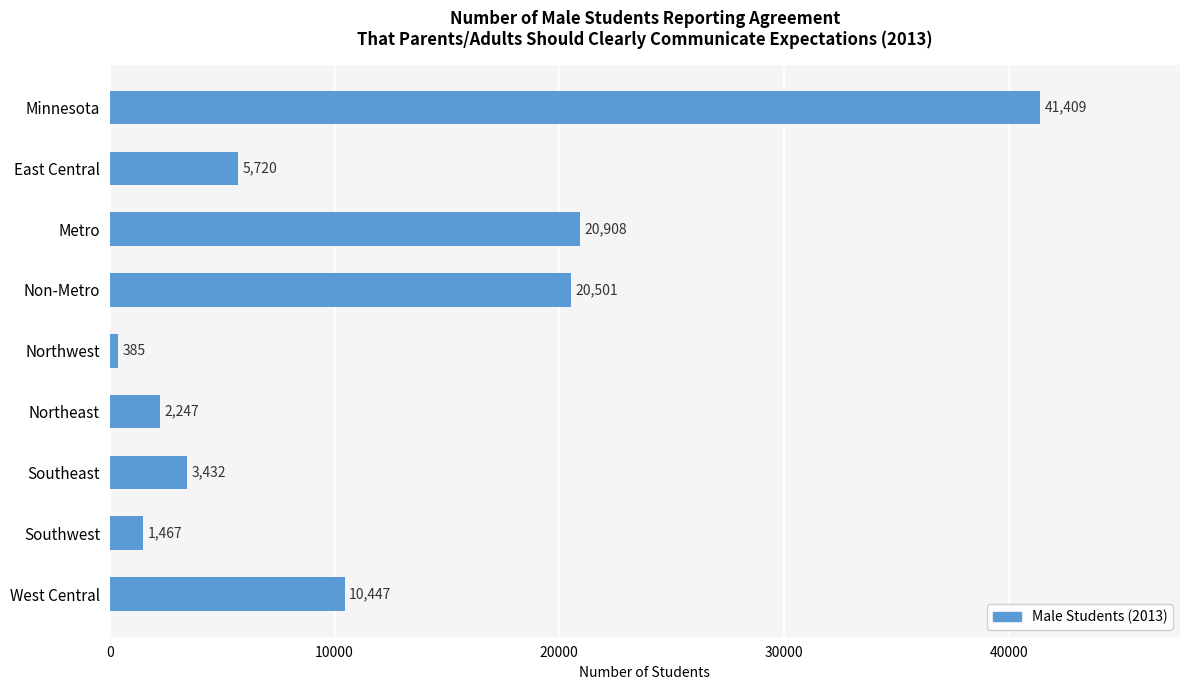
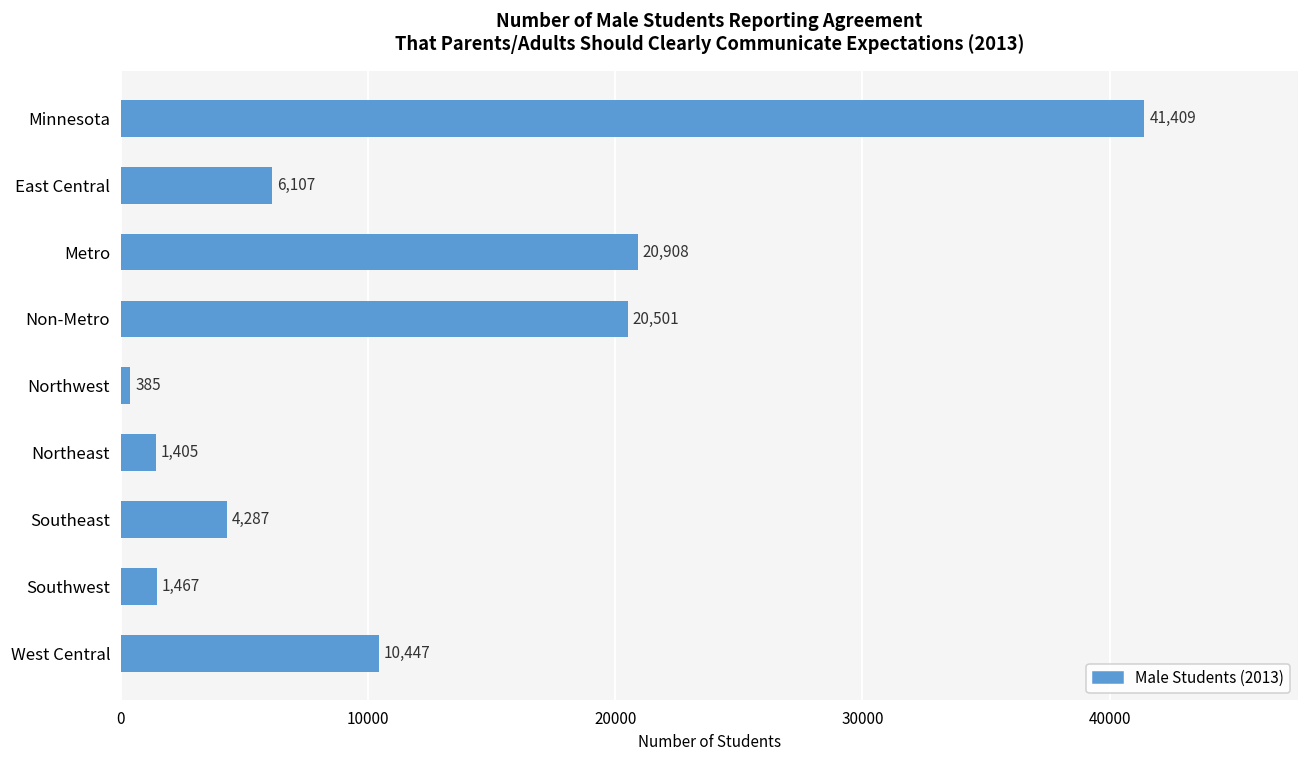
  {
    "Minnesota": "41,409",
-   "East Central": "5,720",
+   "East Central": "6,107",
    "Metro": "20,908",
    "Non-Metro": "20,501",
    "Northwest": "385",
-   "Northeast": "2,247",
-   "Southeast": "3,432",
+   "Northeast": "1,405",
+   "Southeast": "4,287",
    "Southwest": "1,467",
    "West Central": "10,447"
  }
